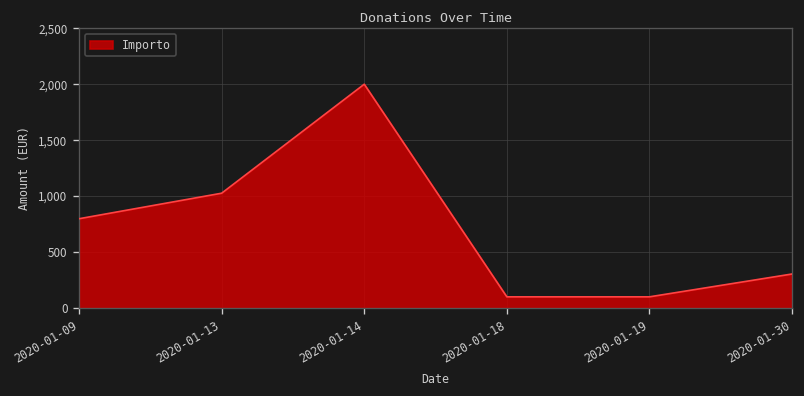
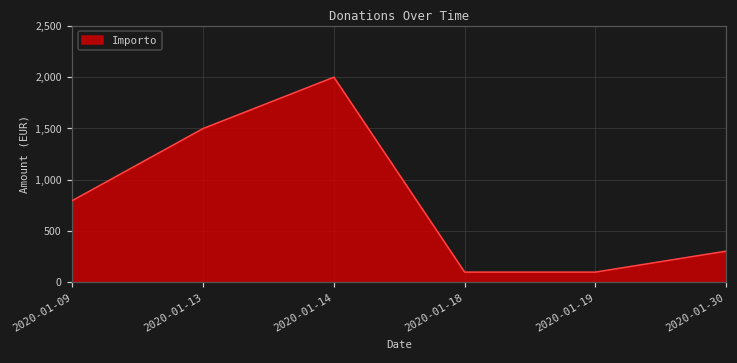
  {
    "2020-01-09": "800",
-   "2020-01-13": "1,000",
+   "2020-01-13": "1,500",
    "2020-01-14": "2,000",
    "2020-01-18": "100",
    "2020-01-19": "100",
    "2020-01-30": "300"
  }
